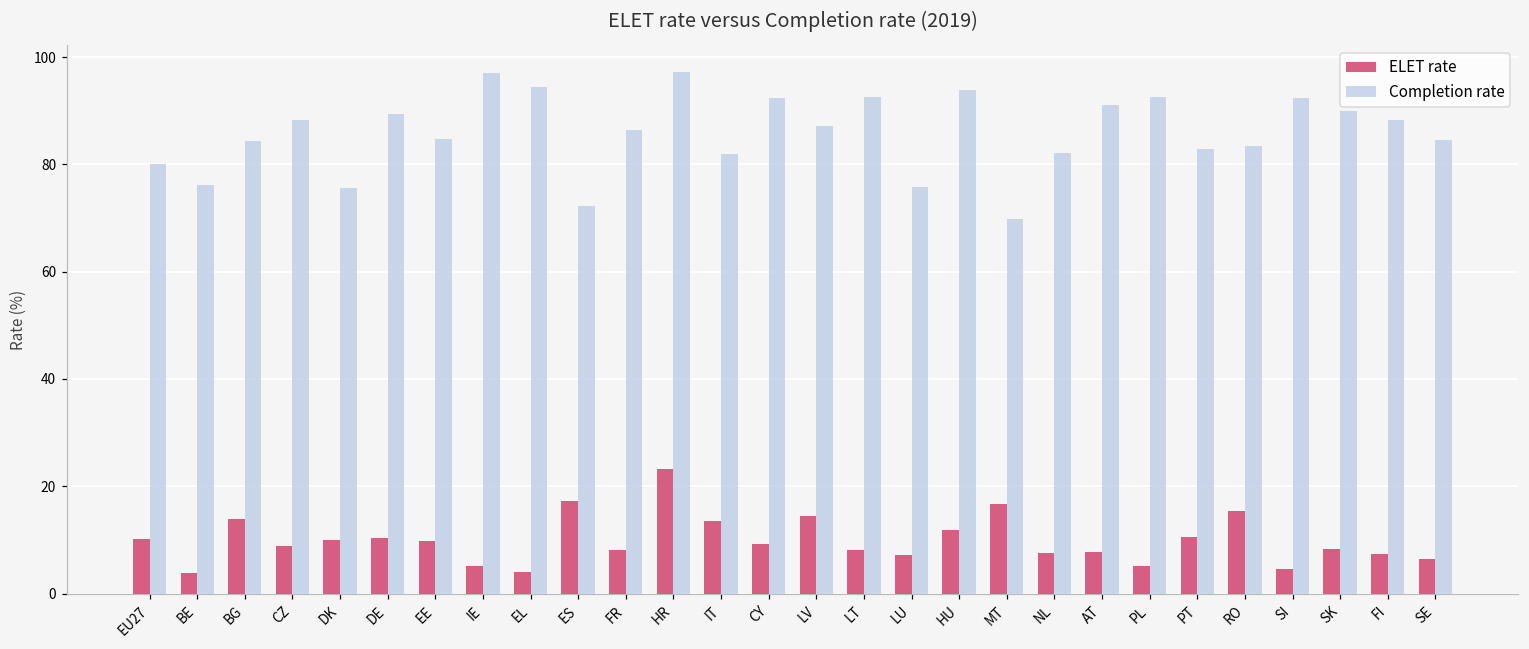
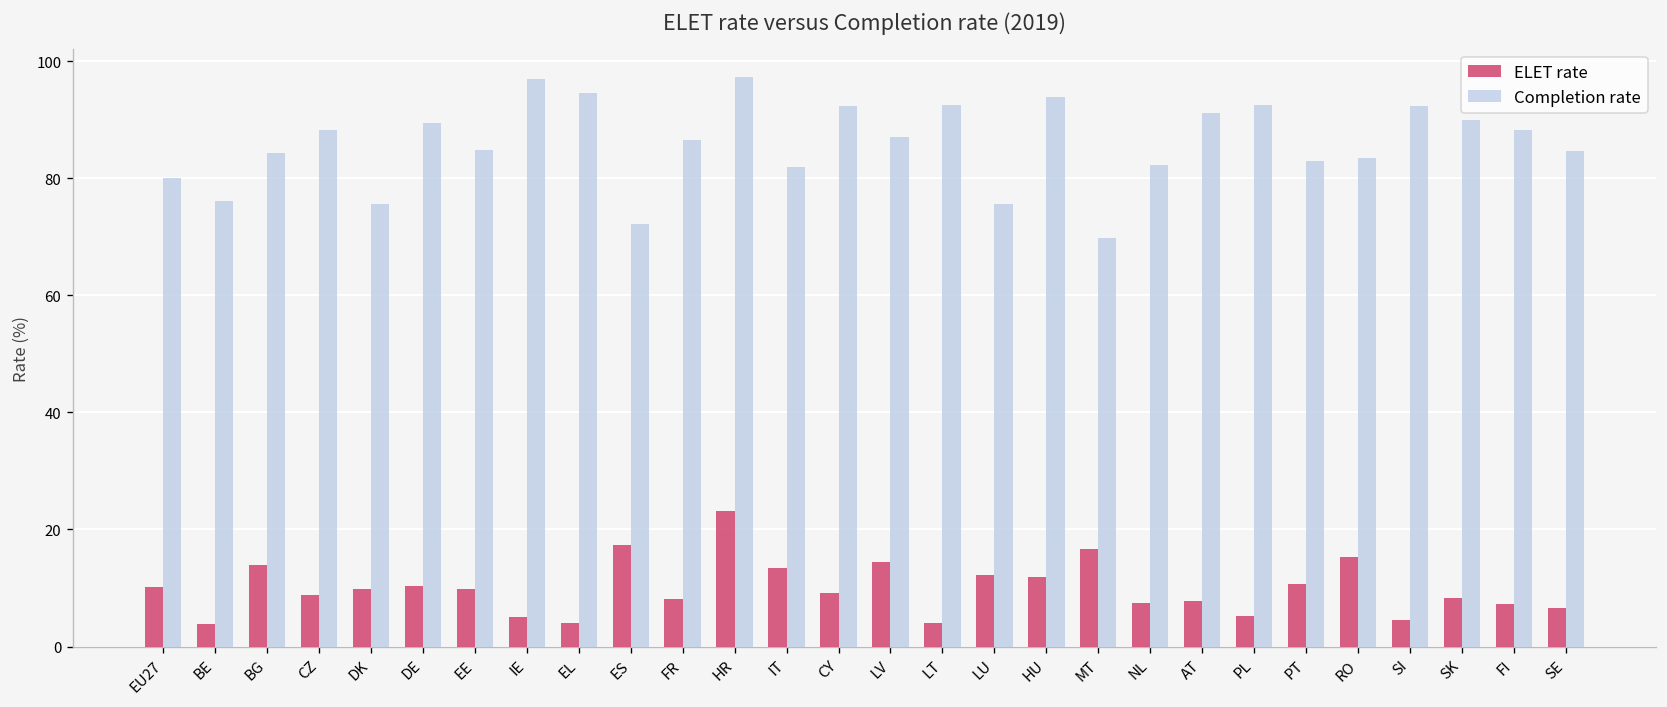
  {
    "ELET rate": {
      "EU27": 10,
      "BE": 4,
      "BG": 14,
      "CZ": 9,
      "DK": 10,
      "DE": 10,
      "EE": 10,
      "IE": 5,
      "EL": 4,
      "ES": 17,
      "FR": 8,
      "HR": 23,
      "IT": 14,
      "CY": 9,
      "LV": 14,
-     "LT": 8,
-     "LU": 7,
+     "LT": 4,
+     "LU": 12,
      "HU": 12,
      "MT": 17,
      "NL": 8,
      "AT": 8,
      "PL": 5,
      "PT": 11,
      "RO": 15,
      "SI": 5,
      "SK": 8,
      "FI": 7,
      "SE": 7
    },
    "Completion rate": {
      "EU27": 80,
      "BE": 76,
      "BG": 84,
      "CZ": 88,
      "DK": 76,
      "DE": 89,
      "EE": 85,
      "IE": 97,
      "EL": 95,
      "ES": 72,
      "FR": 87,
      "HR": 97,
      "IT": 82,
      "CY": 92,
      "LV": 87,
      "LT": 93,
      "LU": 76,
      "HU": 94,
      "MT": 70,
      "NL": 82,
      "AT": 91,
      "PL": 93,
      "PT": 83,
      "RO": 83,
      "SI": 92,
      "SK": 90,
      "FI": 88,
      "SE": 85
    }
  }
